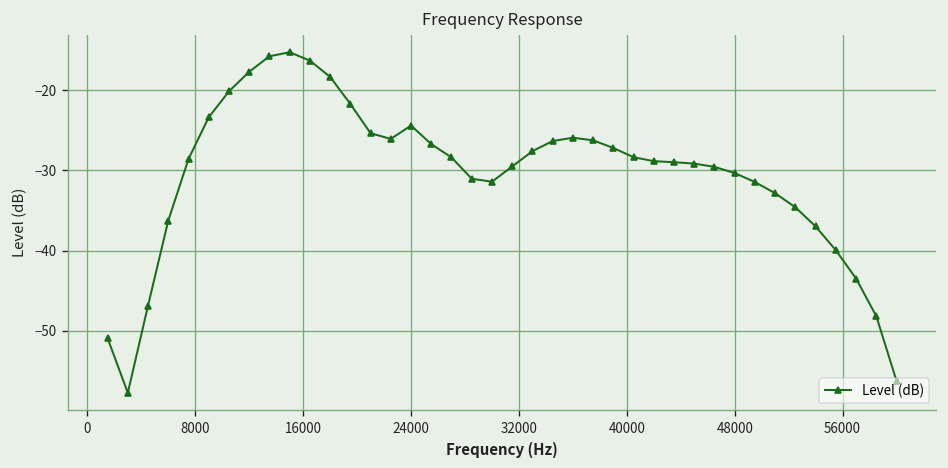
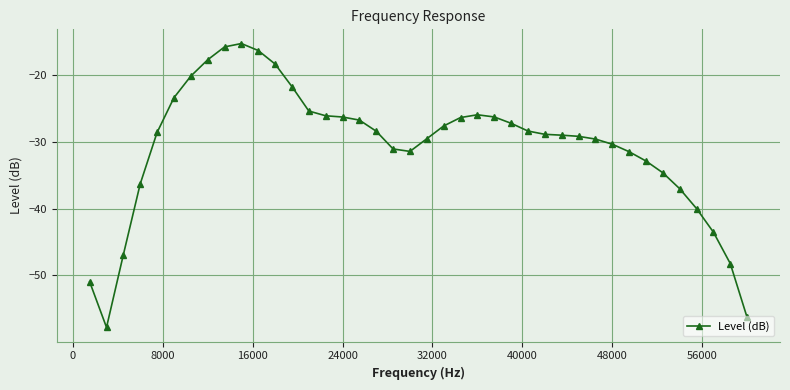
  {
-   "24000": -24,
+   "24000": -26,
    "48000": -30
  }
